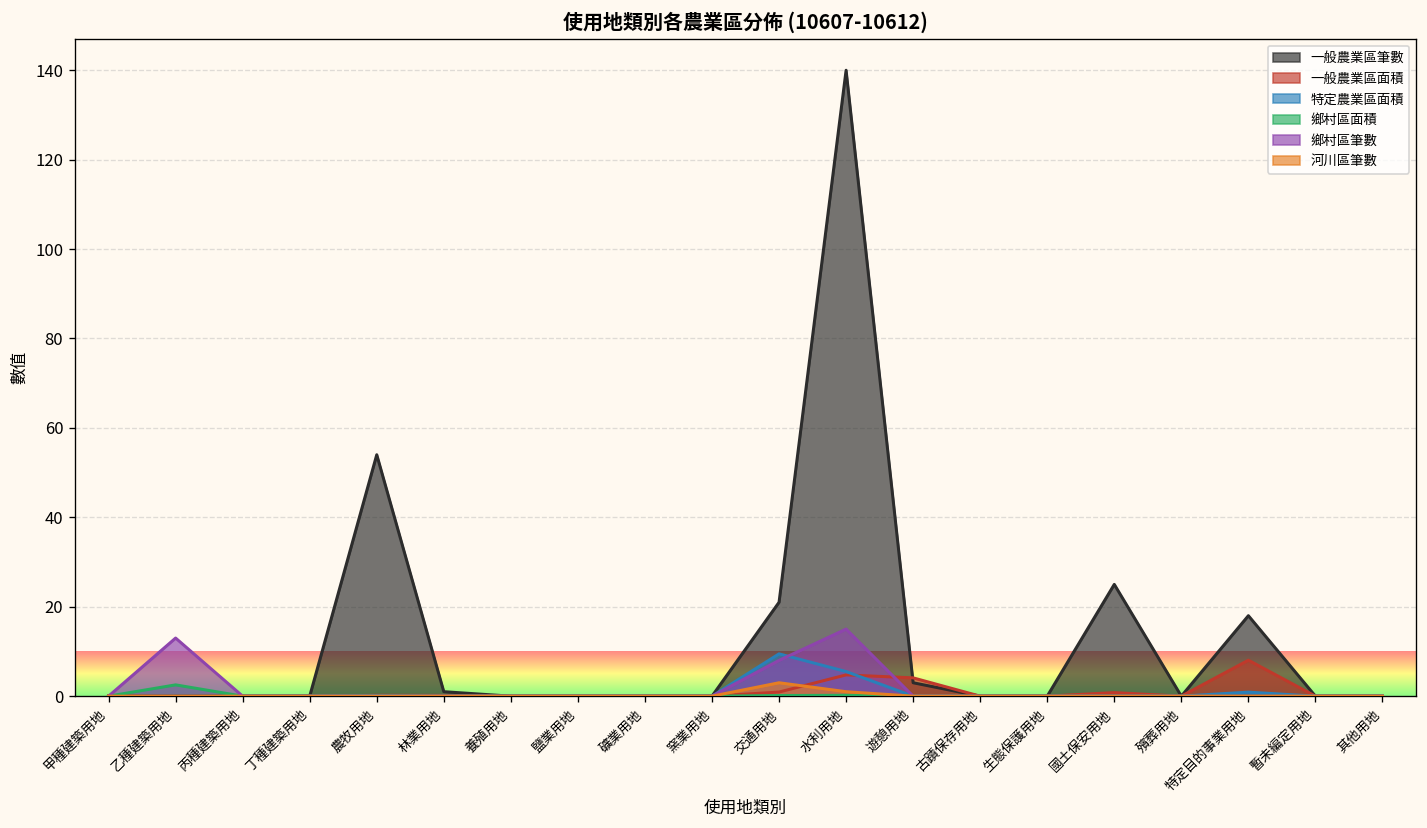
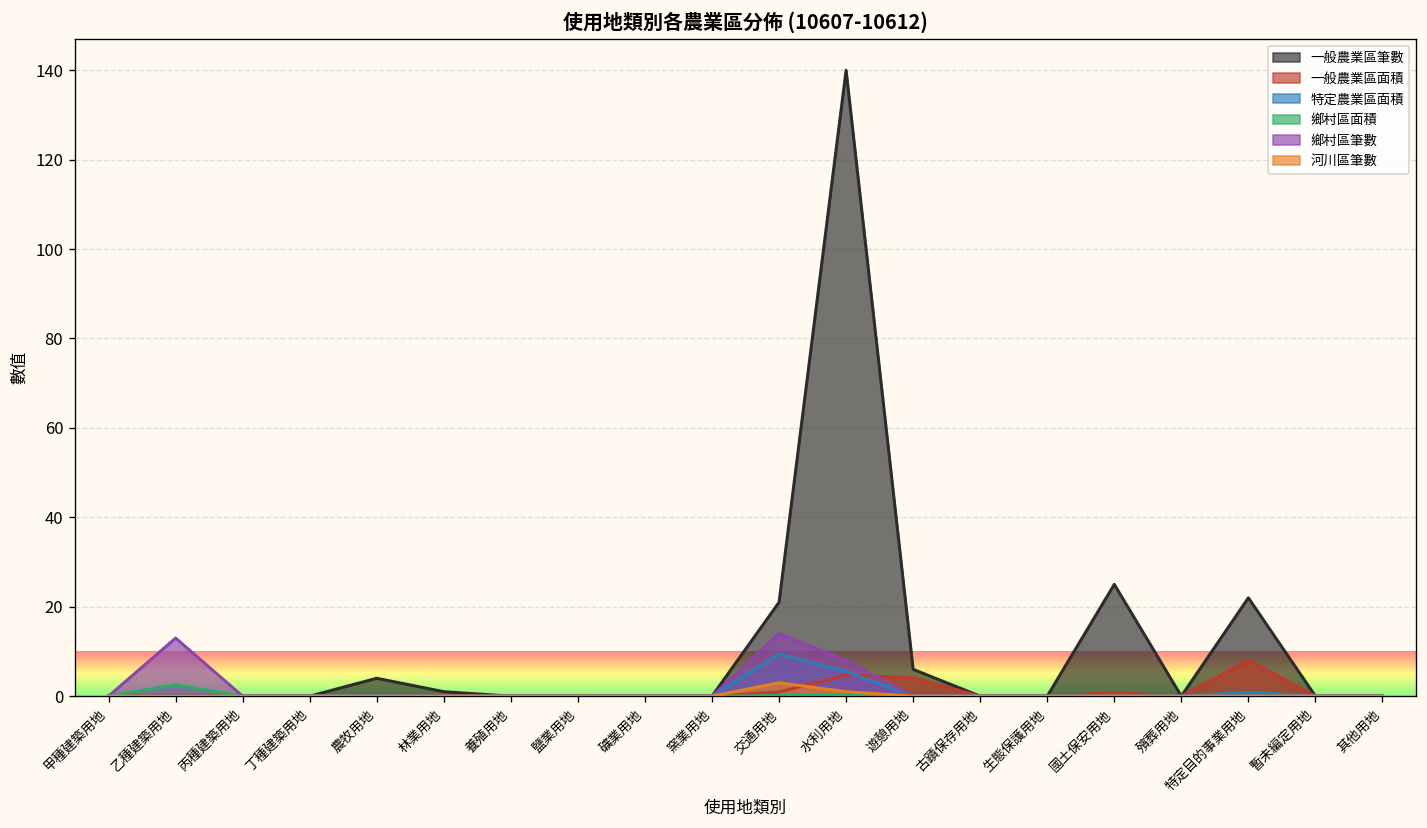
  {
    "一般農業區筆數": {
-     "農牧用地": 54,
+     "農牧用地": 4,
      "林業用地": 1,
      "交通用地": 21,
      "水利用地": 140,
-     "遊憩用地": 3,
+     "遊憩用地": 6,
      "國土保安用地": 25,
-     "特定目的事業用地": 18
+     "特定目的事業用地": 22
    },
    "一般農業區面積": {
      "交通用地": 1,
      "水利用地": 5,
      "遊憩用地": 4,
      "國土保安用地": 1,
      "特定目的事業用地": 8
    },
    "特定農業區面積": {
      "交通用地": 9,
      "水利用地": 6,
      "特定目的事業用地": 1
    },
    "鄉村區面積": {
      "乙種建築用地": 3,
      "交通用地": 0,
      "水利用地": 0
    },
    "鄉村區筆數": {
      "乙種建築用地": 13,
-     "交通用地": 8,
-     "水利用地": 15
+     "交通用地": 14,
+     "水利用地": 8
    },
    "河川區筆數": {
      "交通用地": 3,
      "水利用地": 1
    }
  }
